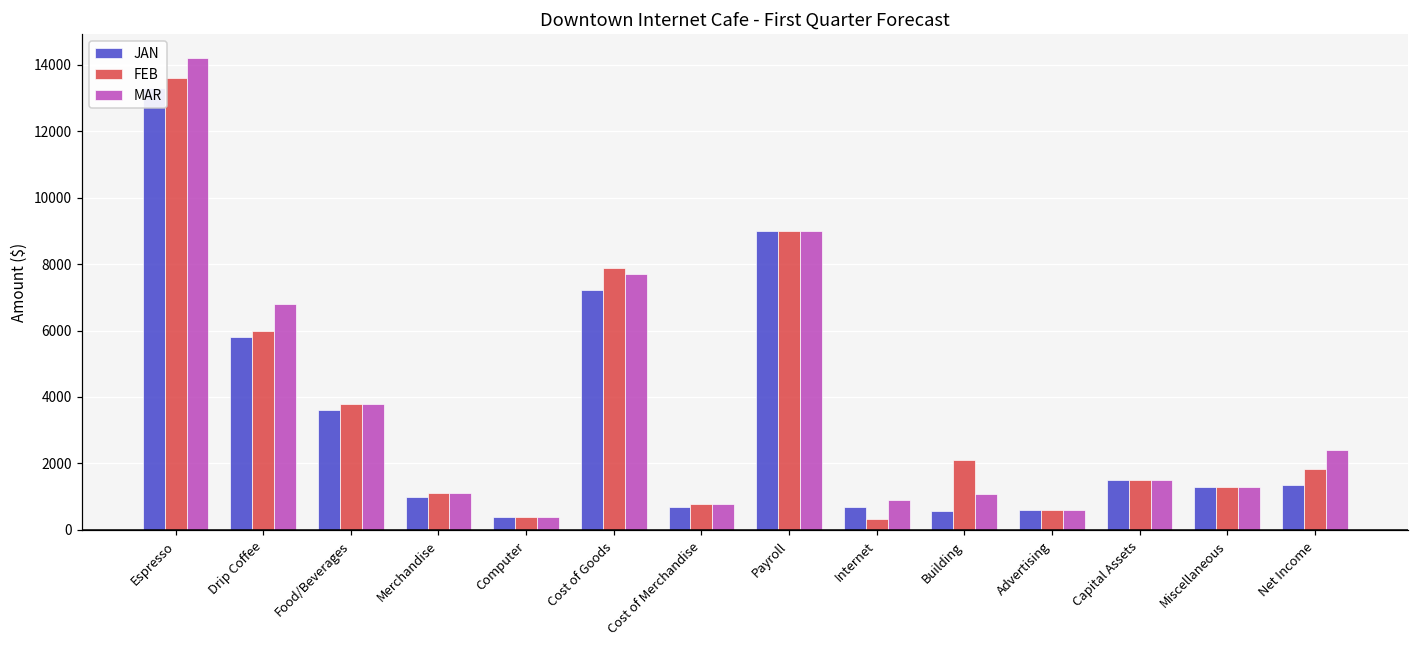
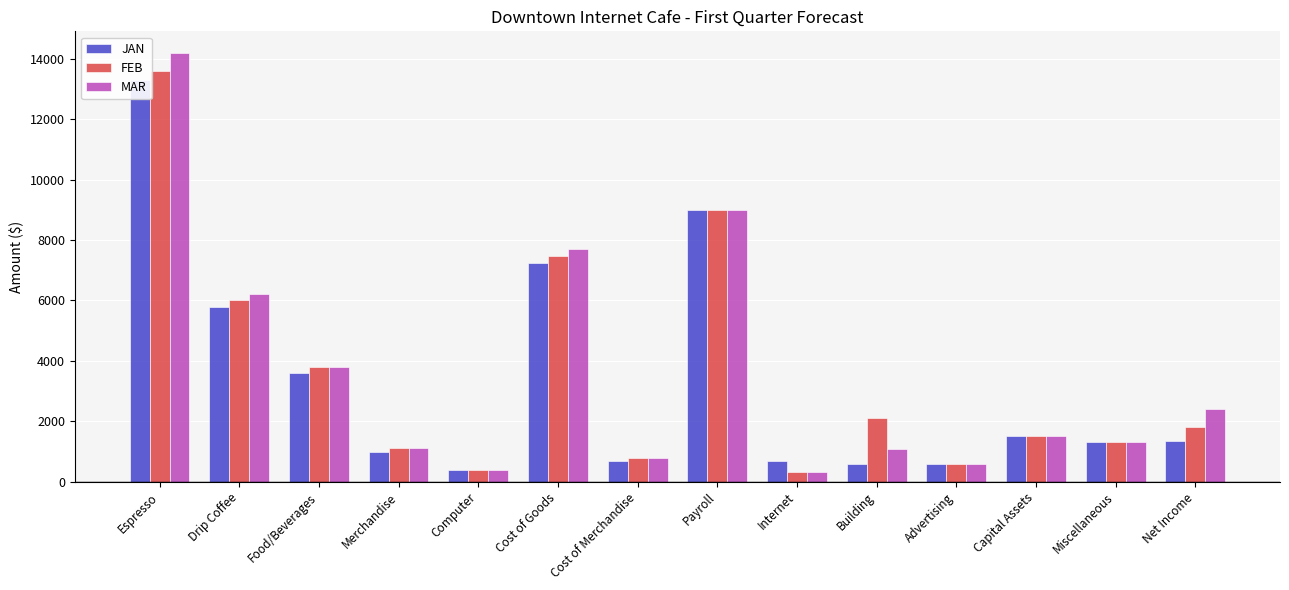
  {
    "JAN": {
      "Drip Coffee": 5800,
      "Food/Beverages": 3600,
      "Merchandise": 1000,
      "Computer": 400,
      "Cost of Goods": 7200,
      "Cost of Merchandise": 700,
      "Payroll": 9000,
      "Internet": 700,
      "Building": 600,
      "Advertising": 600,
      "Capital Assets": 1500,
      "Miscellaneous": 1300,
      "Net Income": 1400
    },
    "FEB": {
      "Espresso": 13600,
      "Drip Coffee": 6000,
      "Food/Beverages": 3800,
      "Merchandise": 1100,
      "Computer": 400,
-     "Cost of Goods": 7900,
+     "Cost of Goods": 7500,
      "Cost of Merchandise": 800,
      "Payroll": 9000,
      "Internet": 300,
      "Building": 2100,
      "Advertising": 600,
      "Capital Assets": 1500,
      "Miscellaneous": 1300,
      "Net Income": 1800
    },
    "MAR": {
      "Espresso": 14200,
-     "Drip Coffee": 6800,
+     "Drip Coffee": 6200,
      "Food/Beverages": 3800,
      "Merchandise": 1100,
      "Computer": 400,
      "Cost of Goods": 7700,
      "Cost of Merchandise": 800,
      "Payroll": 9000,
-     "Internet": 900,
+     "Internet": 300,
      "Building": 1100,
      "Advertising": 600,
      "Capital Assets": 1500,
      "Miscellaneous": 1300,
      "Net Income": 2400
    }
  }
